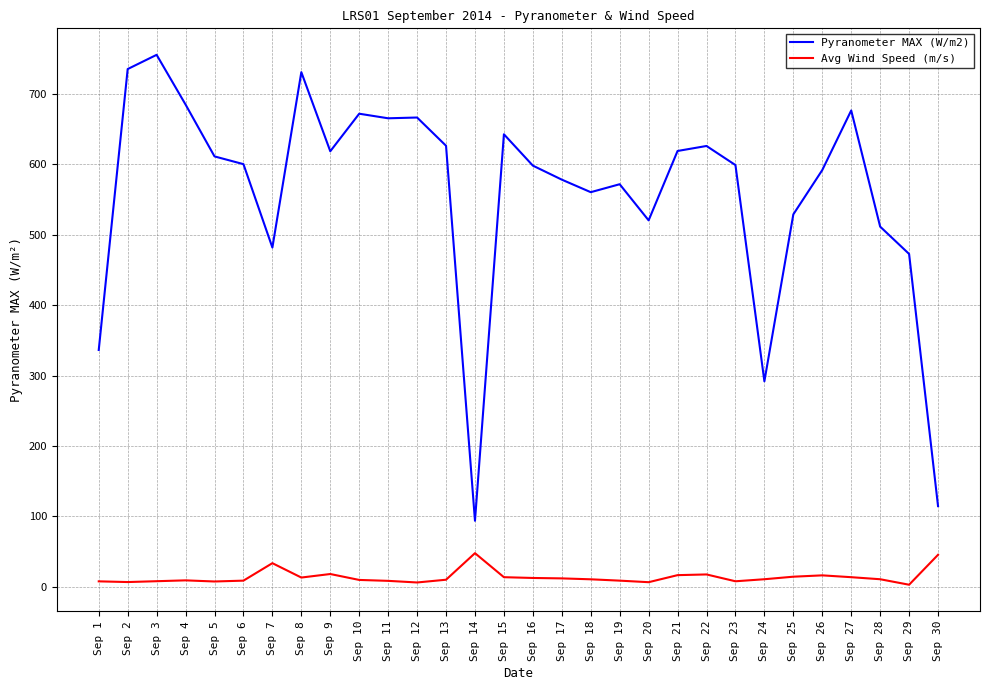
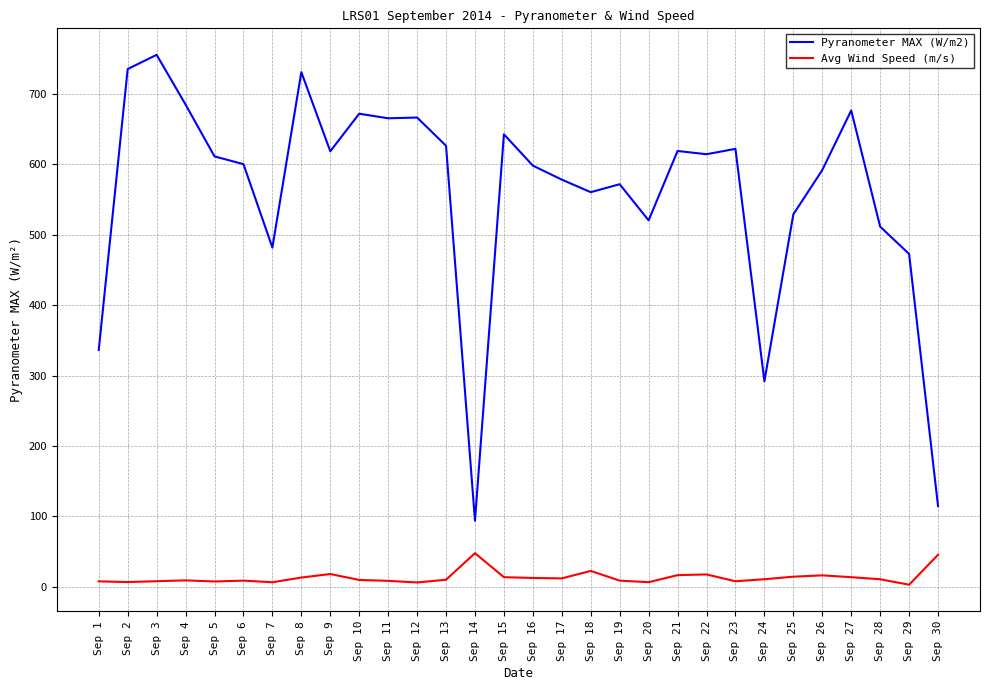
  {
    "Pyranometer MAX (W/m2)": {
      "Sep 1": 340,
      "Sep 2": 740,
      "Sep 3": 760,
      "Sep 4": 680,
      "Sep 5": 610,
      "Sep 6": 600,
      "Sep 7": 480,
      "Sep 8": 730,
      "Sep 9": 620,
      "Sep 10": 670,
      "Sep 11": 670,
      "Sep 12": 670,
      "Sep 13": 630,
      "Sep 14": 90,
      "Sep 15": 640,
      "Sep 16": 600,
      "Sep 17": 580,
      "Sep 18": 560,
      "Sep 19": 570,
      "Sep 20": 520,
      "Sep 21": 620,
-     "Sep 22": 630,
-     "Sep 23": 600,
+     "Sep 22": 610,
+     "Sep 23": 620,
      "Sep 24": 290,
      "Sep 25": 530,
      "Sep 26": 590,
      "Sep 27": 680,
      "Sep 28": 510,
      "Sep 29": 470,
      "Sep 30": 110
    },
    "Avg Wind Speed (m/s)": {
      "Sep 1": 10,
      "Sep 2": 10,
      "Sep 3": 10,
      "Sep 4": 10,
      "Sep 5": 10,
      "Sep 6": 10,
-     "Sep 7": 30,
+     "Sep 7": 10,
      "Sep 8": 10,
      "Sep 9": 20,
      "Sep 10": 10,
      "Sep 11": 10,
      "Sep 12": 10,
      "Sep 13": 10,
      "Sep 14": 50,
      "Sep 15": 10,
      "Sep 16": 10,
      "Sep 17": 10,
-     "Sep 18": 10,
+     "Sep 18": 20,
      "Sep 19": 10,
      "Sep 20": 10,
      "Sep 21": 20,
      "Sep 22": 20,
      "Sep 23": 10,
      "Sep 24": 10,
      "Sep 25": 10,
      "Sep 26": 20,
      "Sep 27": 10,
      "Sep 28": 10,
      "Sep 29": 0,
      "Sep 30": 50
    }
  }
